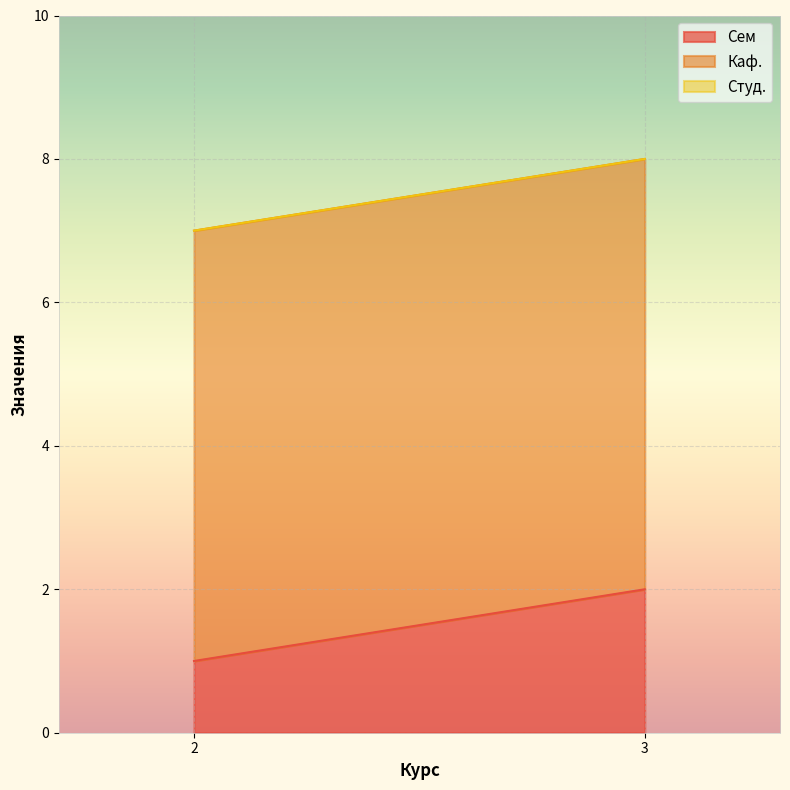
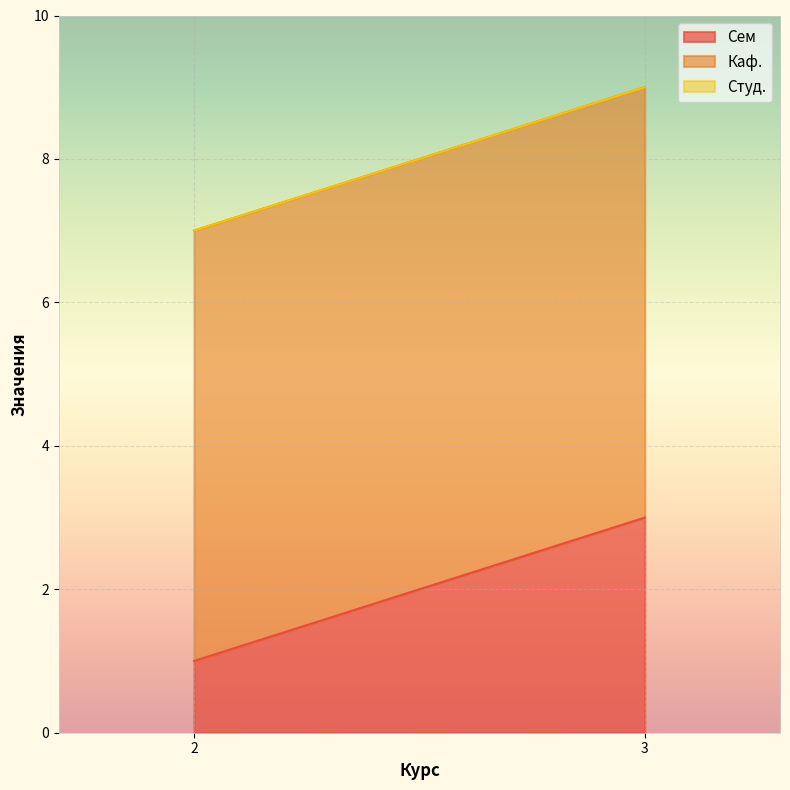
  {
    "Сем": {
      "2": 1,
-     "3": 2
+     "3": 3
    }
  }
